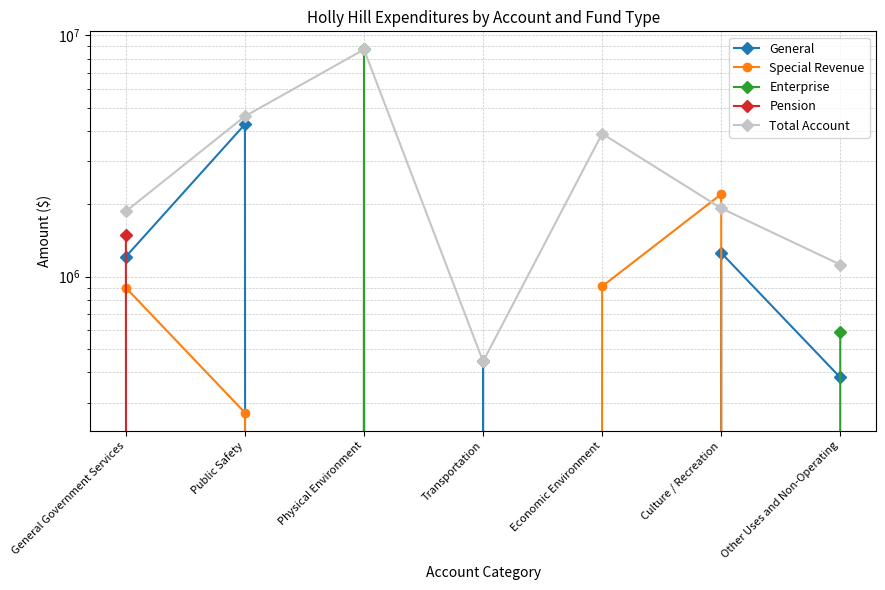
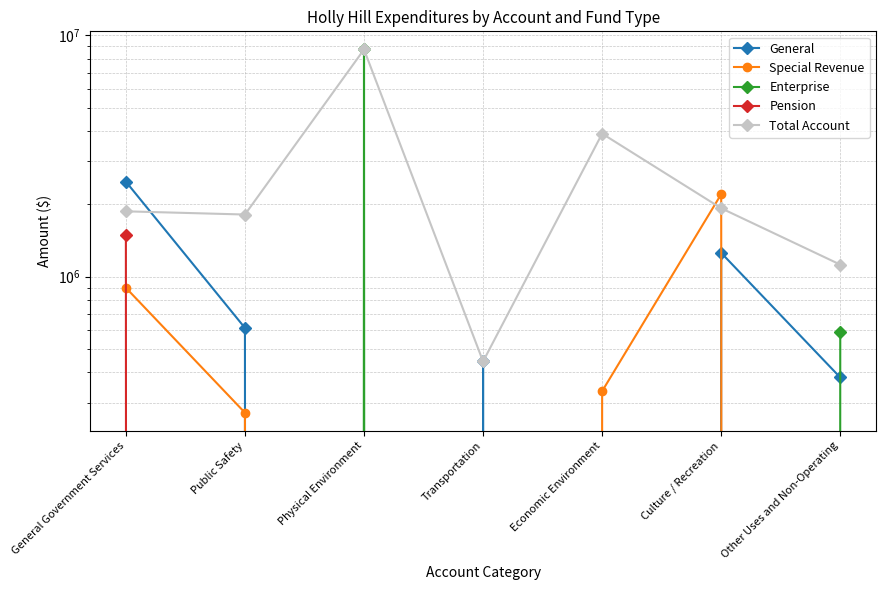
  {
    "General": {
-     "General Government Services": 1200000,
-     "Public Safety": 4300000,
+     "General Government Services": 2500000,
+     "Public Safety": 610000,
      "Culture / Recreation": 1300000,
      "Other Uses and Non-Operating": 380000
    },
    "Special Revenue": {
      "General Government Services": 900000,
      "Public Safety": 270000,
-     "Economic Environment": 910000,
+     "Economic Environment": 330000,
      "Culture / Recreation": 2200000
    },
    "Enterprise": {
      "Other Uses and Non-Operating": 590000
    },
    "Pension": {
      "General Government Services": 1500000
    },
    "Total Account": {
      "General Government Services": 1900000,
-     "Public Safety": 4600000,
+     "Public Safety": 1800000,
      "Economic Environment": 3900000,
      "Culture / Recreation": 1900000,
      "Other Uses and Non-Operating": 1100000
    }
  }
